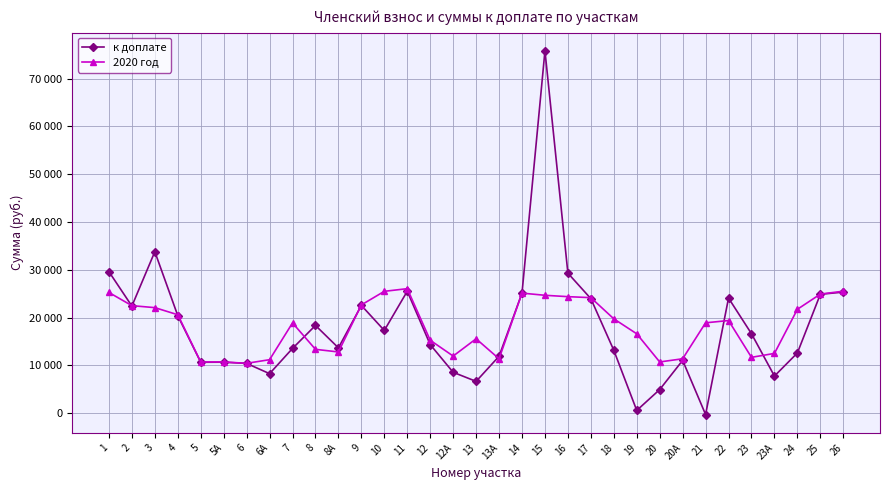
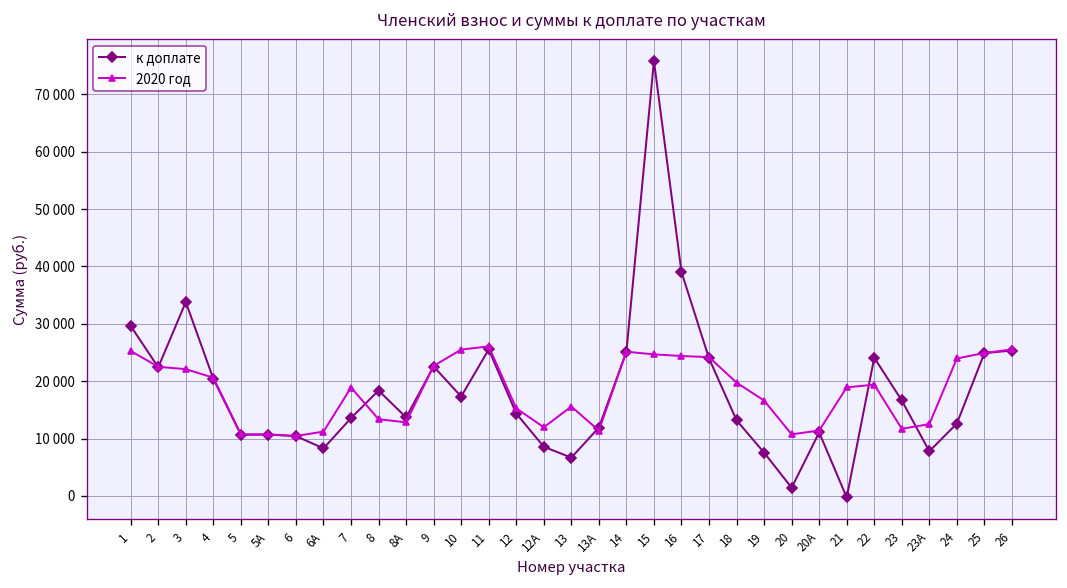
  {
    "к доплате": {
      "1": 30000,
      "3": 34000,
      "6А": 8000,
      "7": 14000,
      "8": 18000,
      "8А": 14000,
      "10": 17000,
      "12": 14000,
      "12А": 9000,
      "13": 7000,
      "15": 76000,
-     "16": 29000,
+     "16": 39000,
      "18": 13000,
-     "19": 1000,
-     "20": 5000,
+     "19": 8000,
+     "20": 1000,
      "21": 0,
      "22": 24000,
      "23": 17000,
      "23А": 8000,
      "24": 13000
    },
    "2020 год": {
      "1": 25000,
      "3": 22000,
      "6А": 11000,
      "7": 19000,
      "8": 13000,
      "8А": 13000,
      "10": 26000,
      "12": 15000,
      "12А": 12000,
      "13": 16000,
      "15": 25000,
      "16": 24000,
      "18": 20000,
      "19": 17000,
      "20": 11000,
      "21": 19000,
      "22": 19000,
      "23": 12000,
      "23А": 13000,
-     "24": 22000
+     "24": 24000
    }
  }
